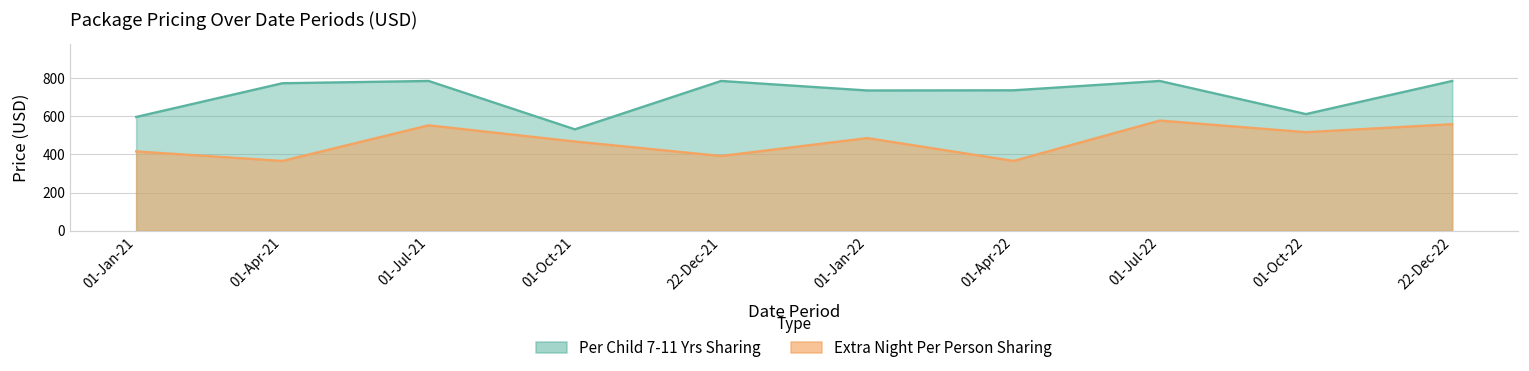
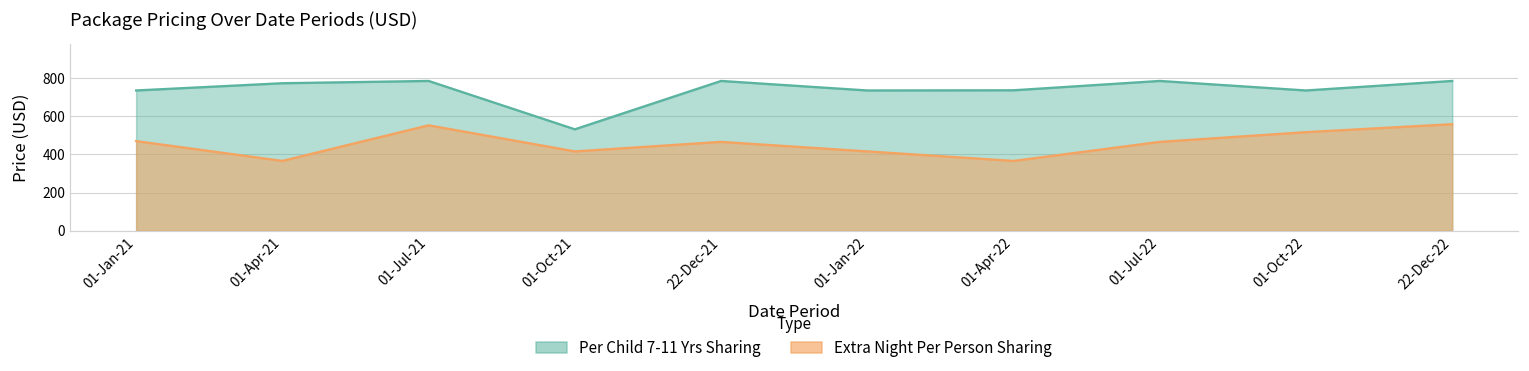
  {
    "Per Child 7-11 Yrs Sharing": {
-     "01-Jan-21": 600,
+     "01-Jan-21": 740,
      "01-Apr-21": 770,
      "01-Jul-21": 790,
      "01-Oct-21": 530,
      "22-Dec-21": 790,
      "01-Jan-22": 740,
      "01-Apr-22": 740,
      "01-Jul-22": 790,
-     "01-Oct-22": 610,
+     "01-Oct-22": 740,
      "22-Dec-22": 790
    },
    "Extra Night Per Person Sharing": {
-     "01-Jan-21": 420,
+     "01-Jan-21": 470,
      "01-Apr-21": 370,
      "01-Jul-21": 550,
-     "01-Oct-21": 470,
-     "22-Dec-21": 390,
-     "01-Jan-22": 490,
+     "01-Oct-21": 420,
+     "22-Dec-21": 470,
+     "01-Jan-22": 420,
      "01-Apr-22": 370,
-     "01-Jul-22": 580,
+     "01-Jul-22": 470,
      "01-Oct-22": 520,
      "22-Dec-22": 560
    }
  }
